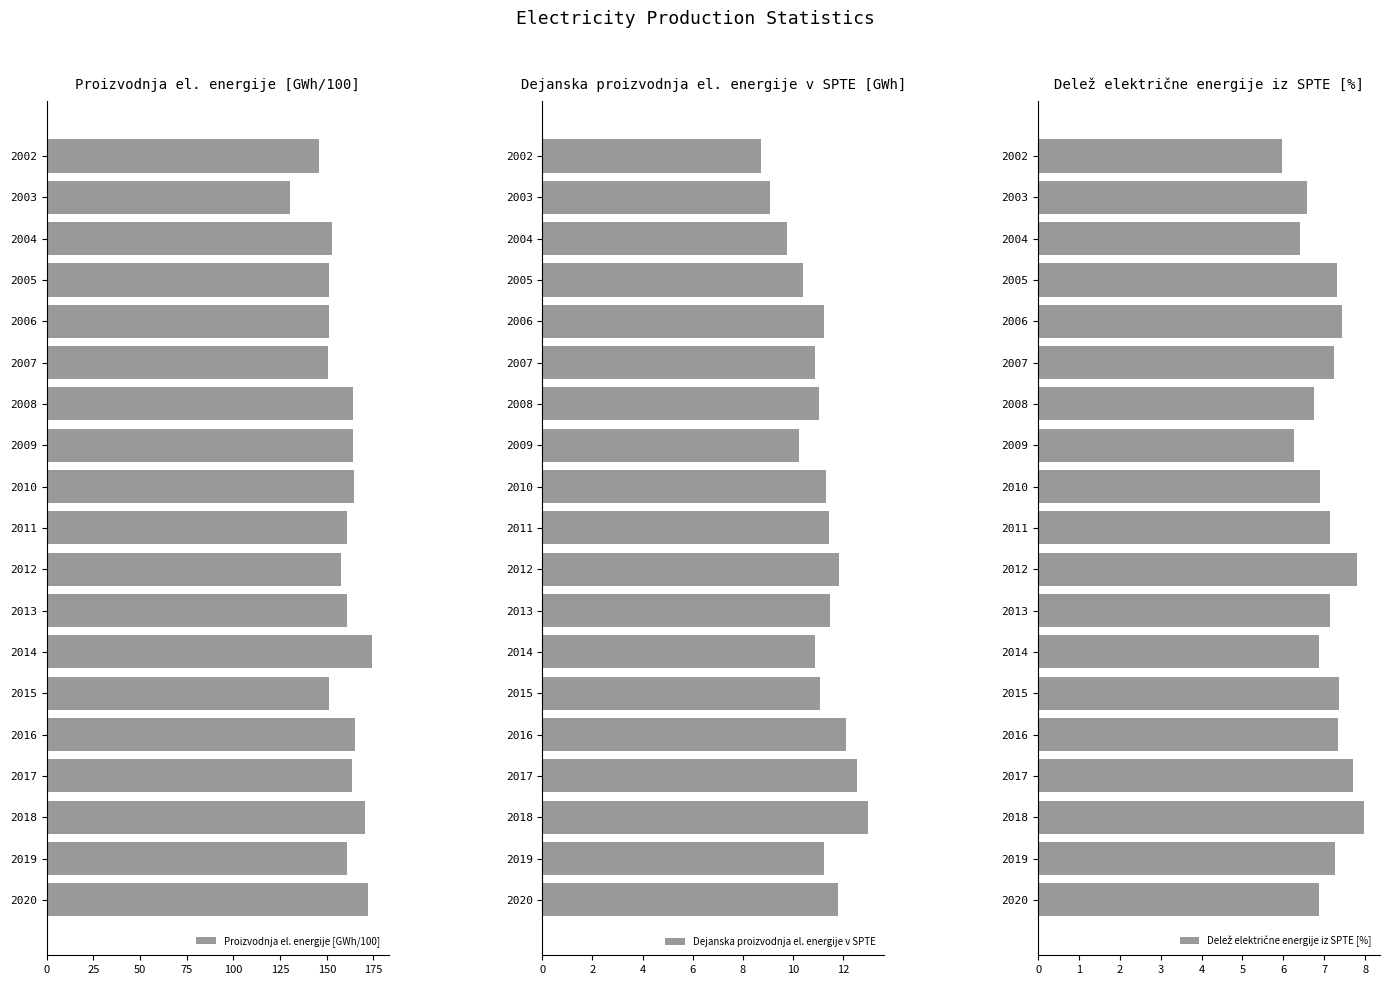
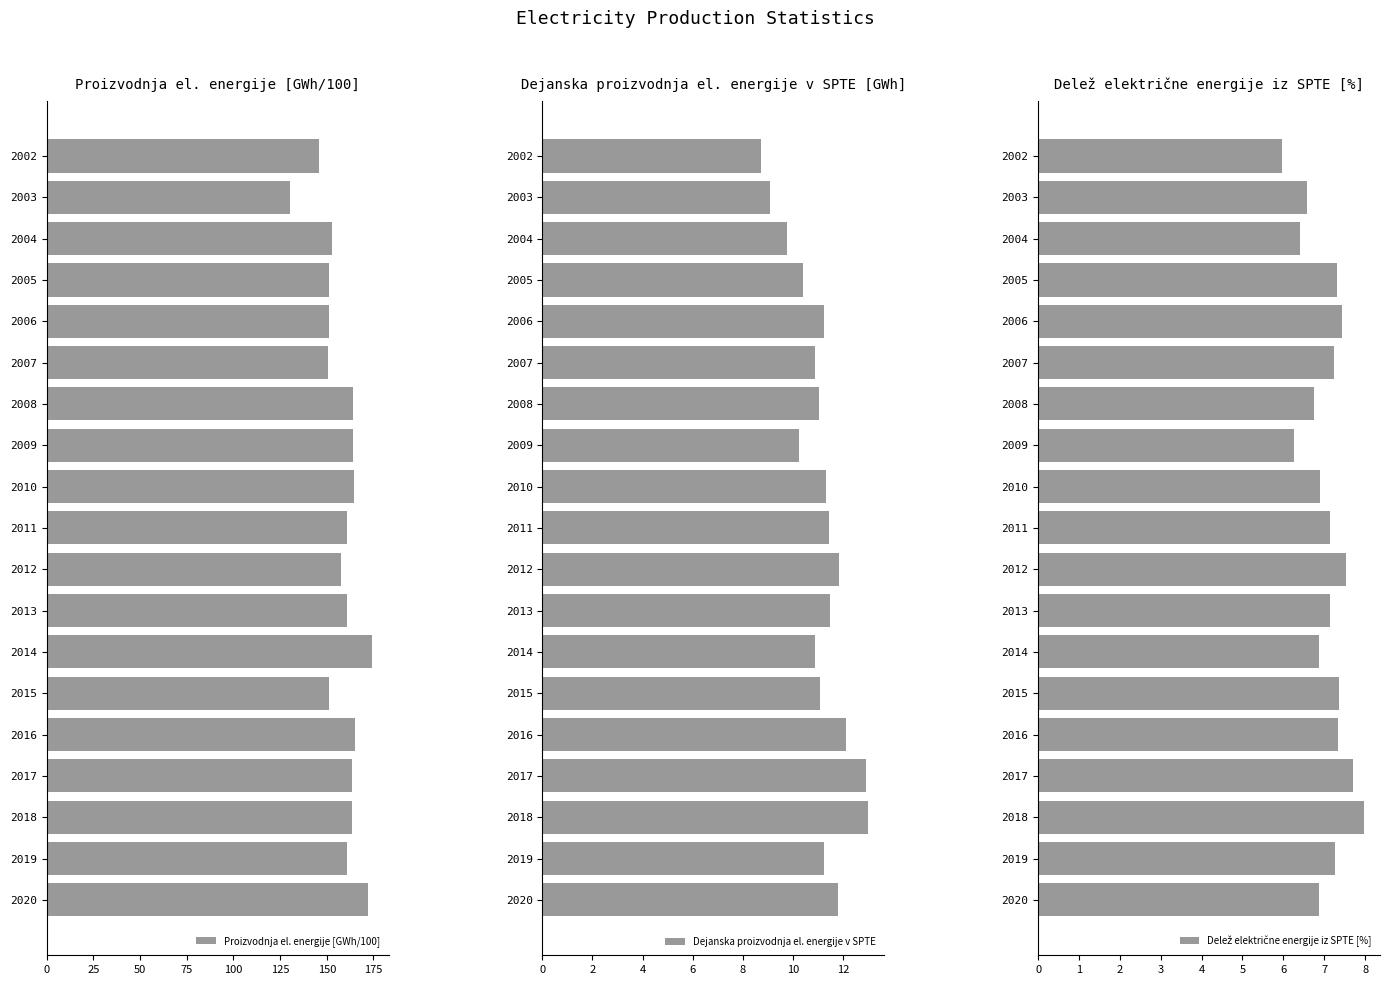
  {
    "Proizvodnja el. energije [GWh/100]": {
      "2002": 146,
      "2003": 130,
      "2004": 153,
      "2005": 151,
      "2006": 151,
      "2007": 150,
      "2008": 164,
      "2009": 164,
      "2010": 164,
      "2011": 161,
      "2012": 157,
      "2013": 161,
      "2014": 174,
      "2015": 151,
      "2016": 165,
      "2017": 163,
-     "2018": 170,
+     "2018": 163,
      "2019": 161,
      "2020": 172
    },
    "Dejanska proizvodnja el. energije v SPTE [GWh]": {
      "2002": 8.7,
      "2003": 9.1,
      "2004": 9.8,
      "2005": 10.4,
      "2006": 11.2,
      "2007": 10.9,
      "2008": 11.1,
      "2009": 10.3,
      "2010": 11.3,
      "2011": 11.5,
      "2012": 11.8,
      "2013": 11.5,
      "2014": 10.9,
      "2015": 11.1,
      "2016": 12.1,
-     "2017": 12.6,
+     "2017": 12.9,
      "2018": 13.0,
      "2019": 11.2,
      "2020": 11.8
    },
    "Delež električne energije iz SPTE [%]": {
      "2002": 6.0,
      "2003": 6.6,
      "2004": 6.4,
      "2005": 7.3,
      "2006": 7.4,
      "2007": 7.2,
      "2008": 6.7,
      "2009": 6.3,
      "2010": 6.9,
      "2011": 7.1,
-     "2012": 7.8,
+     "2012": 7.5,
      "2013": 7.1,
      "2014": 6.9,
      "2015": 7.4,
      "2016": 7.3,
      "2017": 7.7,
      "2018": 8.0,
      "2019": 7.3,
      "2020": 6.9
    }
  }
